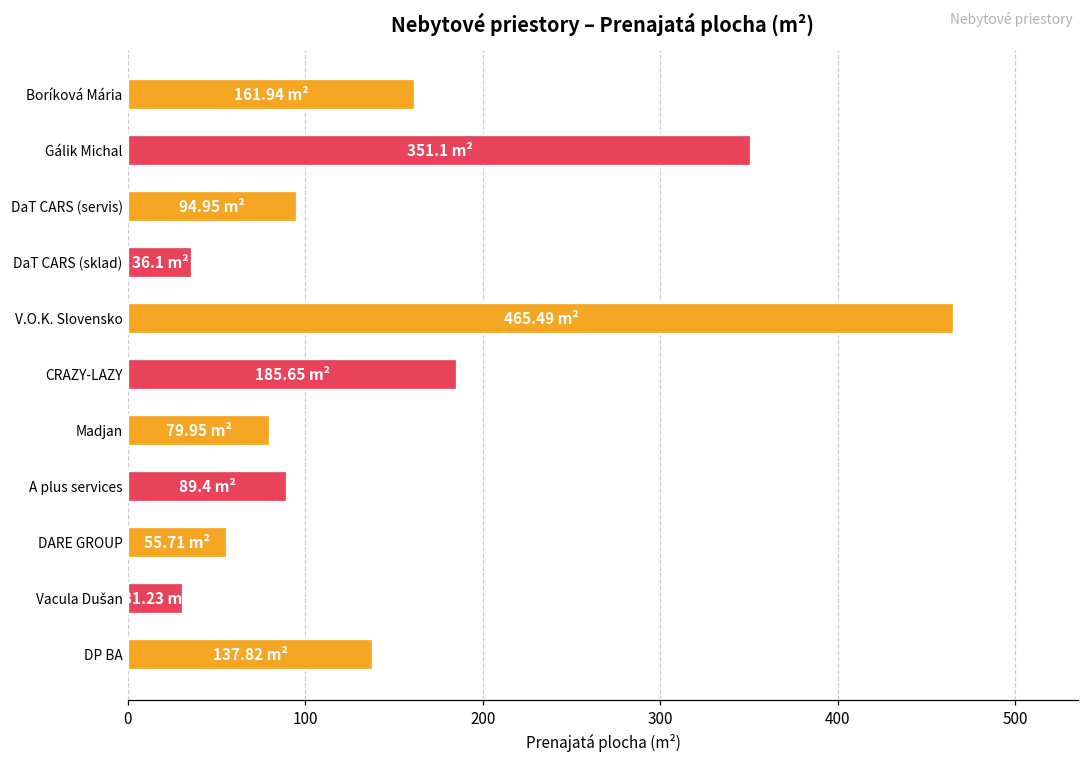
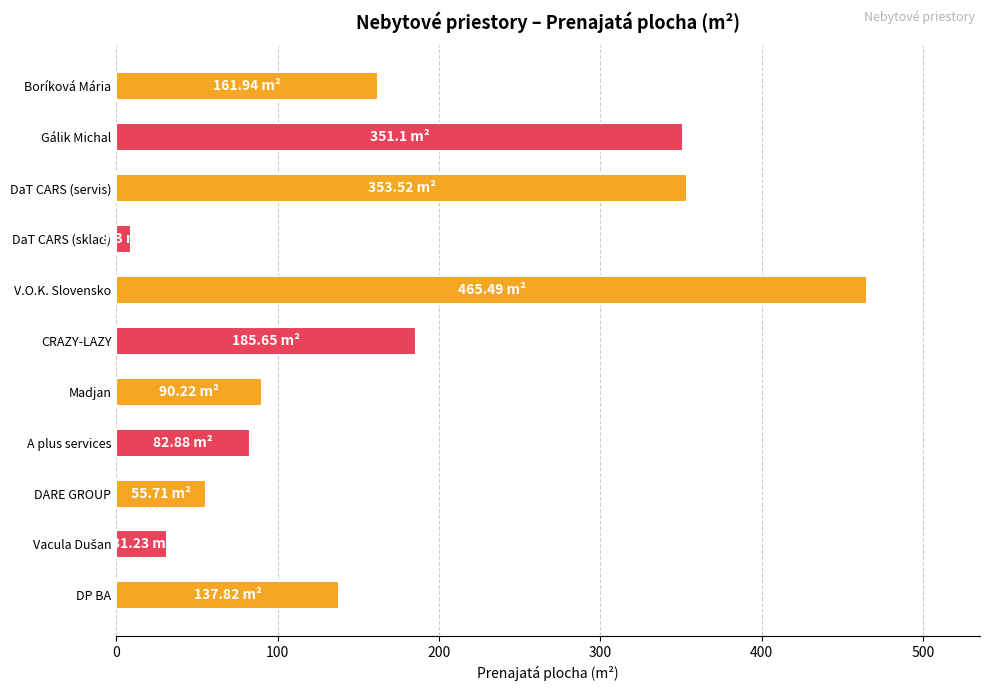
  {
    "Boríková Mária": 161.94,
    "Gálik Michal": 351.1,
-   "DaT CARS (servis)": 94.95,
-   "DaT CARS (sklad)": 36,
+   "DaT CARS (servis)": 353.52,
+   "DaT CARS (sklad)": 9,
    "V.O.K. Slovensko": 465.49,
    "CRAZY-LAZY": 185.65,
-   "Madjan": 79.95,
-   "A plus services": 89.4,
+   "Madjan": 90.22,
+   "A plus services": 82.88,
    "DARE GROUP": 55.71,
    "Vacula Dušan": 31.23,
    "DP BA": 137.82
  }
